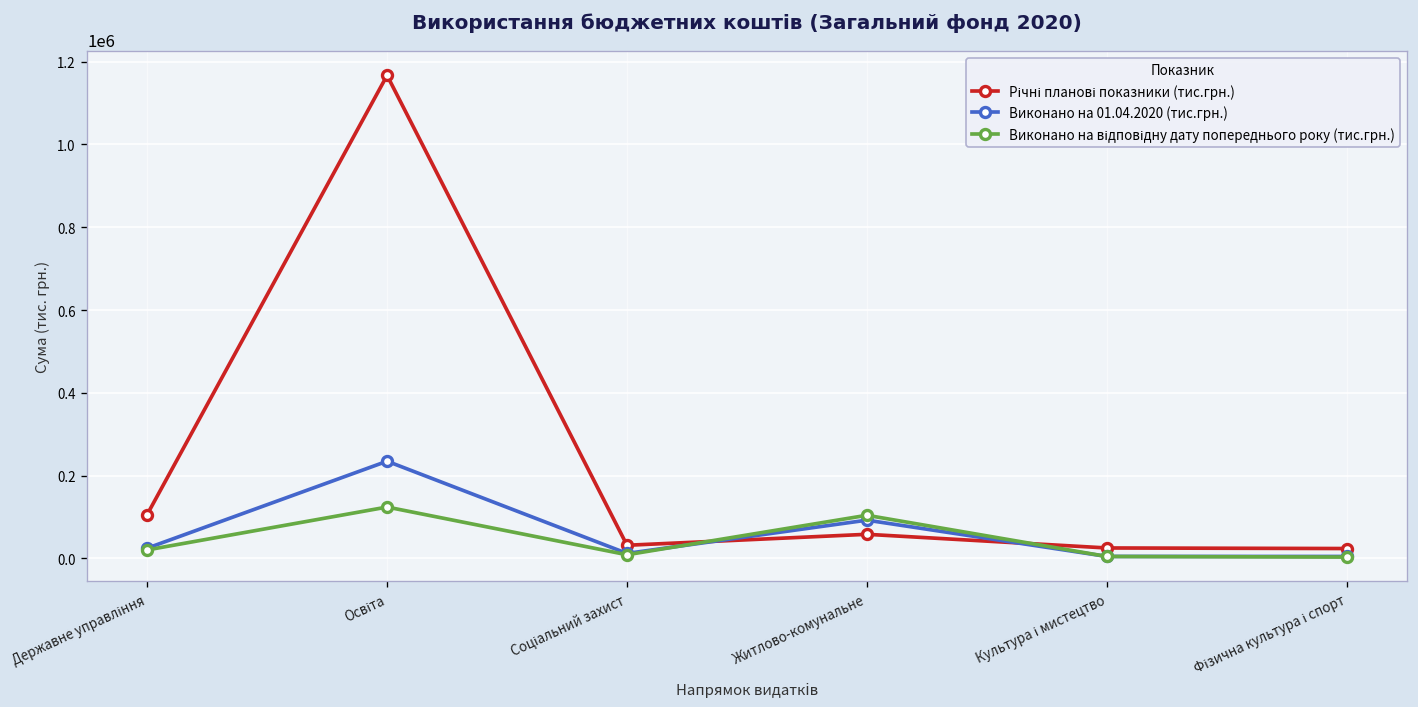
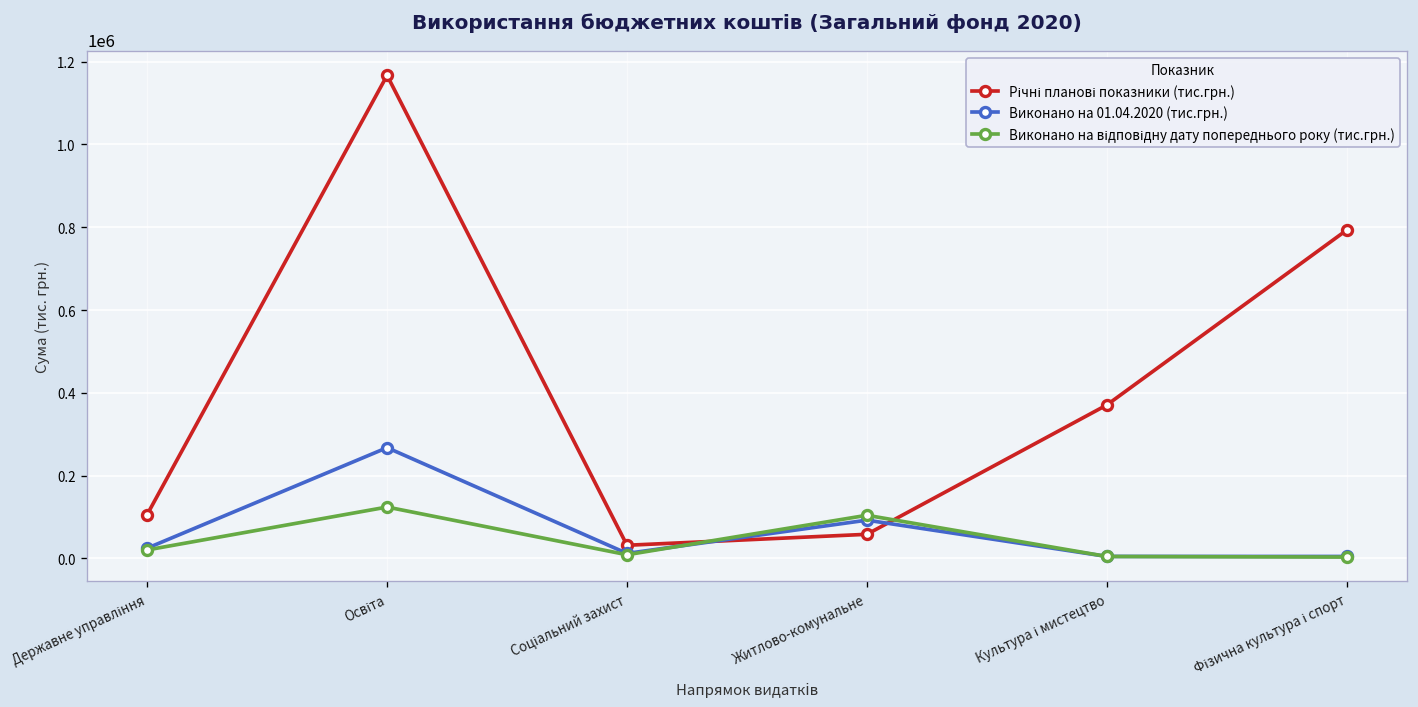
  {
    "Річні планові показники (тис.грн.)": {
      "Державне управління": 110000,
      "Освіта": 1170000,
      "Соціальний захист": 30000,
      "Житлово-комунальне": 60000,
-     "Культура і мистецтво": 30000,
-     "Фізична культура і спорт": 20000
+     "Культура і мистецтво": 370000,
+     "Фізична культура і спорт": 790000
    },
    "Виконано на 01.04.2020 (тис.грн.)": {
-     "Освіта": 230000,
+     "Освіта": 270000,
      "Житлово-комунальне": 90000
    },
    "Виконано на відповідну дату попереднього року (тис.грн.)": {
      "Освіта": 120000,
      "Житлово-комунальне": 100000
    }
  }
